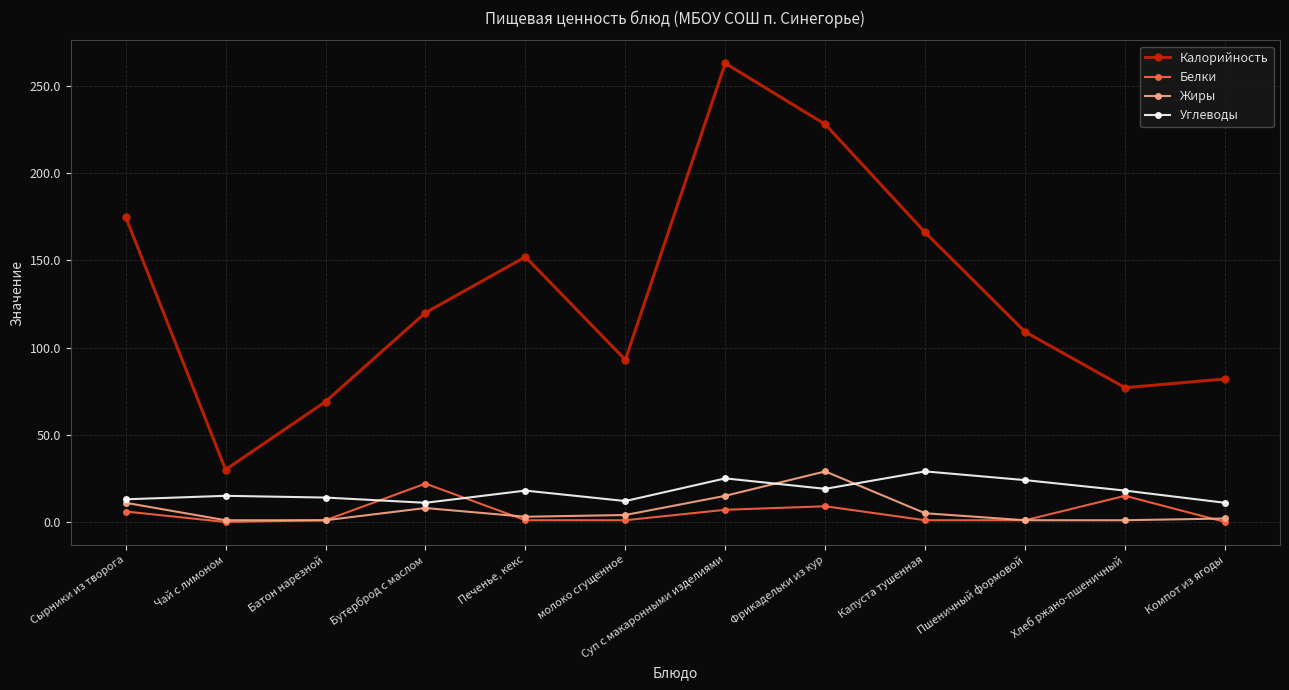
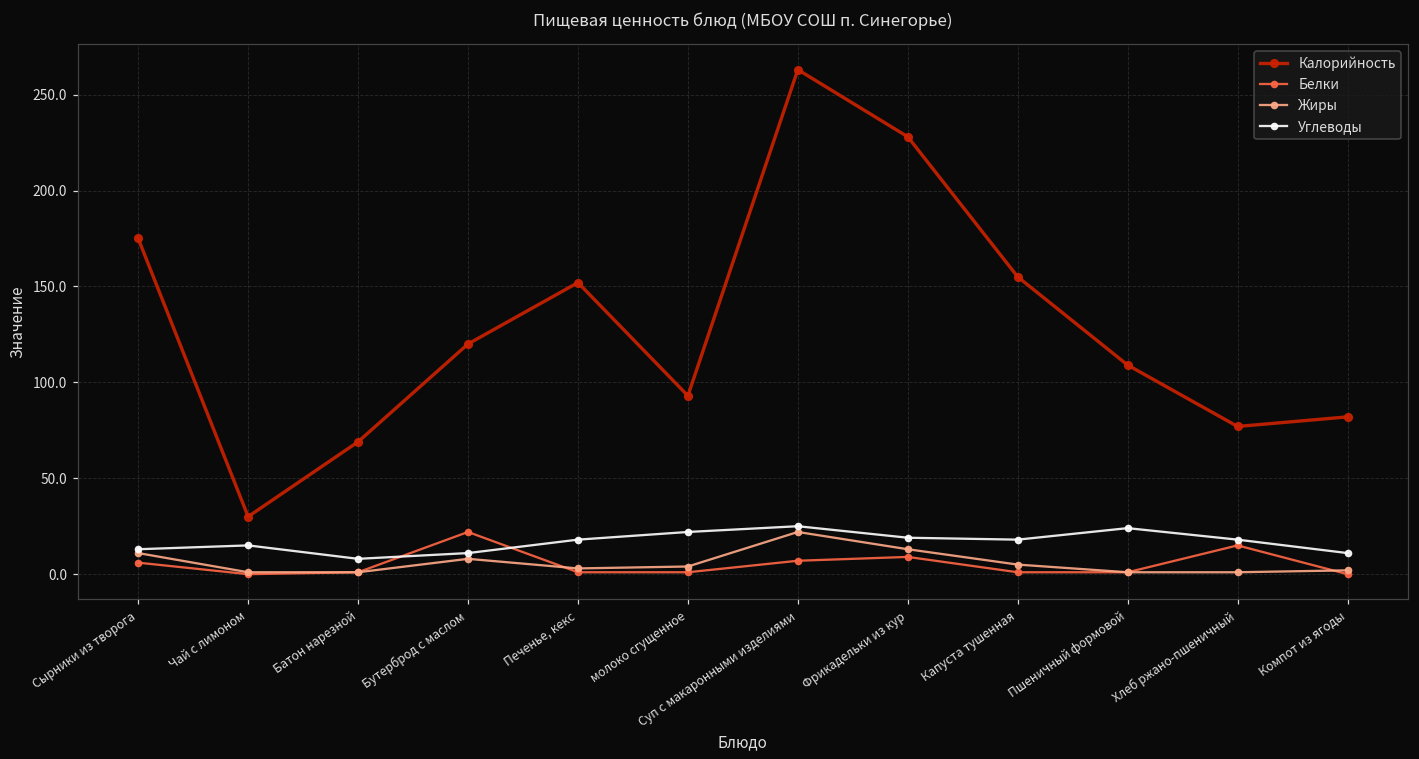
  {
    "Калорийность": {
      "Сырники из творога": 175,
      "Чай с лимоном": 30,
      "Батон нарезной": 69,
      "Бутерброд с маслом": 120,
      "Печенье, кекс": 152,
      "молоко сгущенное": 93,
      "Суп с макаронными изделиями": 263,
      "Фрикадельки из кур": 228,
-     "Капуста тушенная": 166,
+     "Капуста тушенная": 155,
      "Пшеничный формовой": 109,
      "Хлеб ржано-пшеничный": 77,
      "Компот из ягоды": 82
    },
    "Белки": {
      "Сырники из творога": 6,
      "Бутерброд с маслом": 22,
      "Печенье, кекс": 1,
      "молоко сгущенное": 1,
      "Суп с макаронными изделиями": 7,
      "Фрикадельки из кур": 9,
      "Капуста тушенная": 1,
      "Хлеб ржано-пшеничный": 15,
      "Компот из ягоды": 0
    },
    "Жиры": {
      "Сырники из творога": 11,
      "Бутерброд с маслом": 8,
      "Печенье, кекс": 3,
      "молоко сгущенное": 4,
-     "Суп с макаронными изделиями": 15,
-     "Фрикадельки из кур": 29,
+     "Суп с макаронными изделиями": 22,
+     "Фрикадельки из кур": 13,
      "Капуста тушенная": 5,
      "Хлеб ржано-пшеничный": 1,
      "Компот из ягоды": 2
    },
    "Углеводы": {
      "Сырники из творога": 13,
      "Чай с лимоном": 15,
-     "Батон нарезной": 14,
+     "Батон нарезной": 8,
      "Бутерброд с маслом": 11,
      "Печенье, кекс": 18,
-     "молоко сгущенное": 12,
+     "молоко сгущенное": 22,
      "Суп с макаронными изделиями": 25,
      "Фрикадельки из кур": 19,
-     "Капуста тушенная": 29,
+     "Капуста тушенная": 18,
      "Пшеничный формовой": 24,
      "Хлеб ржано-пшеничный": 18,
      "Компот из ягоды": 11
    }
  }
